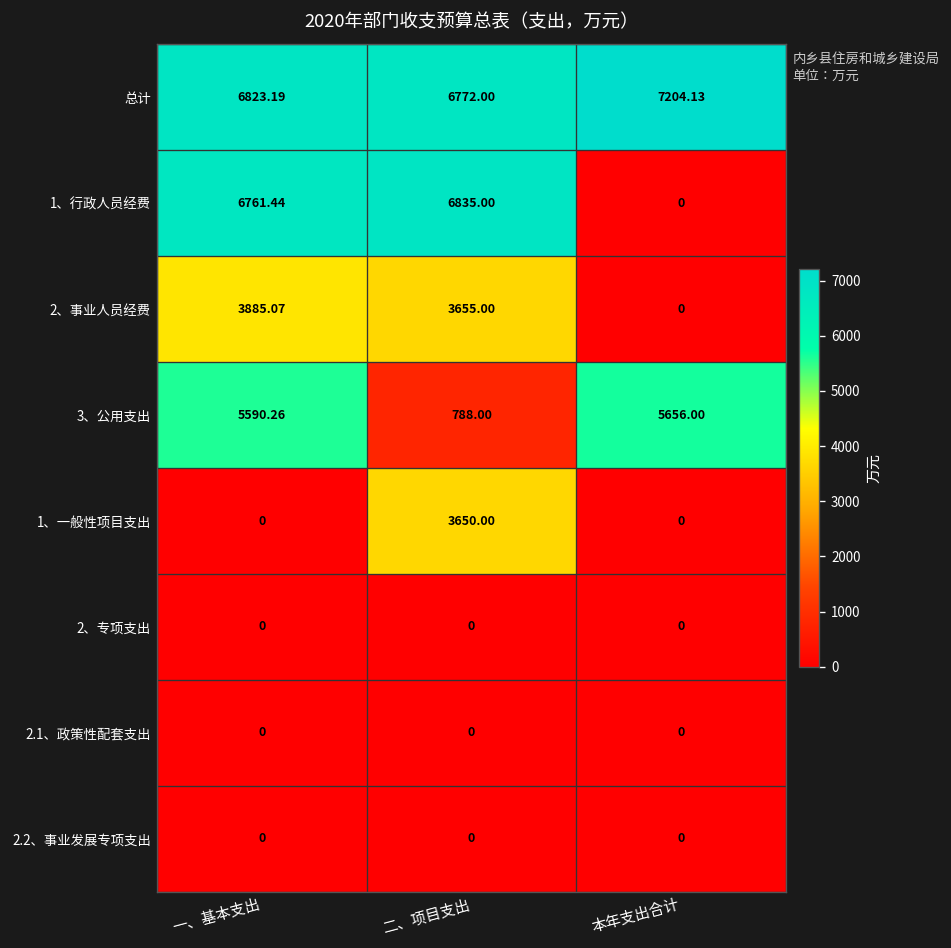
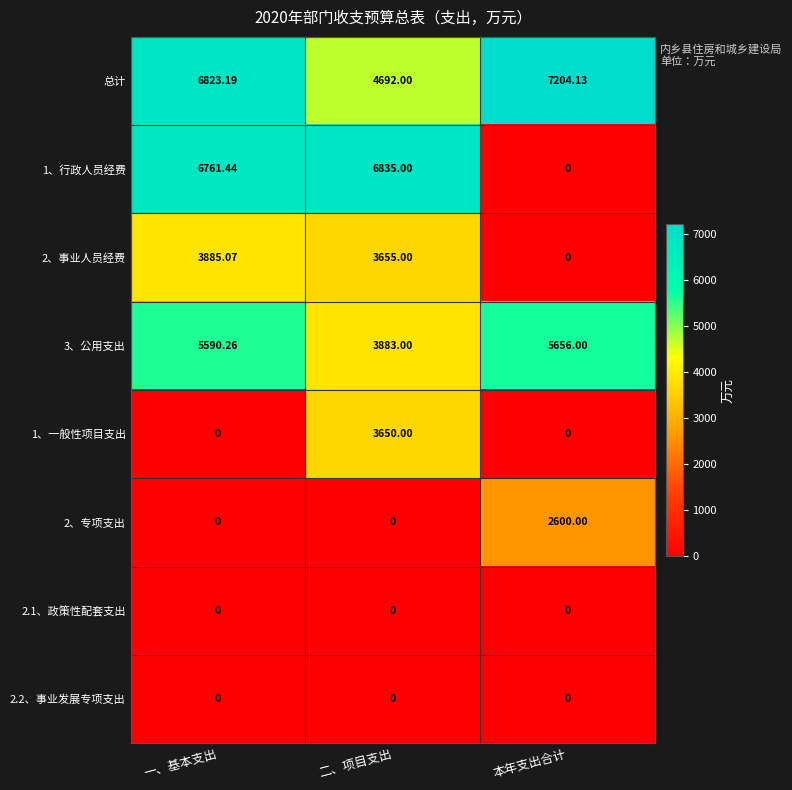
  {
    "总计": {
      "一、基本支出": 6823.19,
-     "二、项目支出": 6772.00,
+     "二、项目支出": 4692.00,
      "本年支出合计": 7204.13
    },
    "1、行政人员经费": {
      "一、基本支出": 6761.44,
      "二、项目支出": 6835.00,
      "本年支出合计": 0
    },
    "2、事业人员经费": {
      "一、基本支出": 3885.07,
      "二、项目支出": 3655.00,
      "本年支出合计": 0
    },
    "3、公用支出": {
      "一、基本支出": 5590.26,
-     "二、项目支出": 788.00,
+     "二、项目支出": 3883.00,
      "本年支出合计": 5656.00
    },
    "1、一般性项目支出": {
      "一、基本支出": 0,
      "二、项目支出": 3650.00,
      "本年支出合计": 0
    },
    "2、专项支出": {
      "一、基本支出": 0,
      "二、项目支出": 0,
-     "本年支出合计": 0
+     "本年支出合计": 2600.00
    },
    "2.1、政策性配套支出": {
      "一、基本支出": 0,
      "二、项目支出": 0,
      "本年支出合计": 0
    },
    "2.2、事业发展专项支出": {
      "一、基本支出": 0,
      "二、项目支出": 0,
      "本年支出合计": 0
    }
  }
